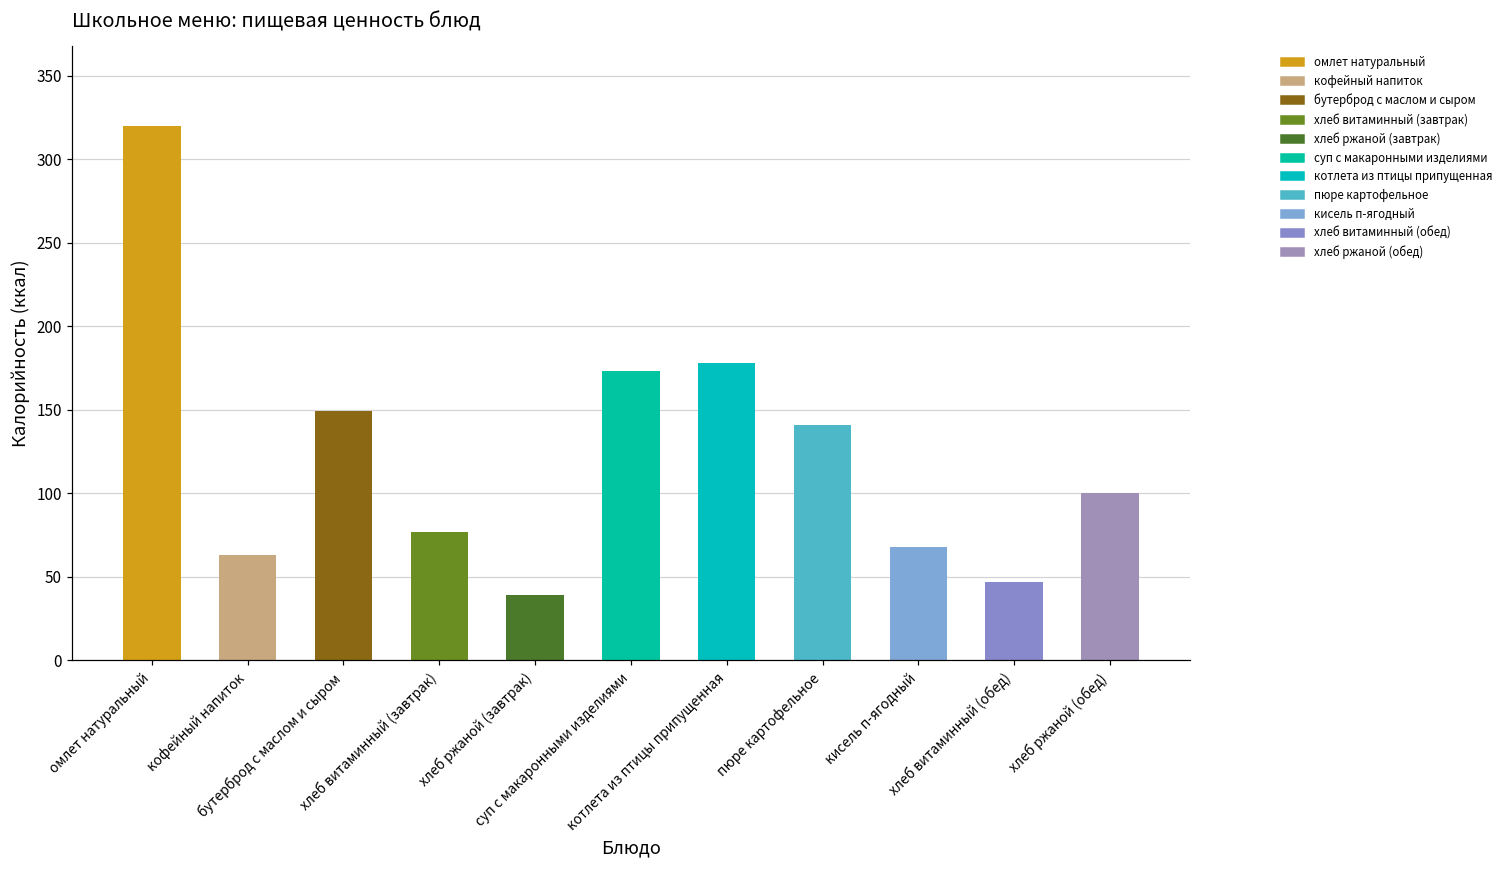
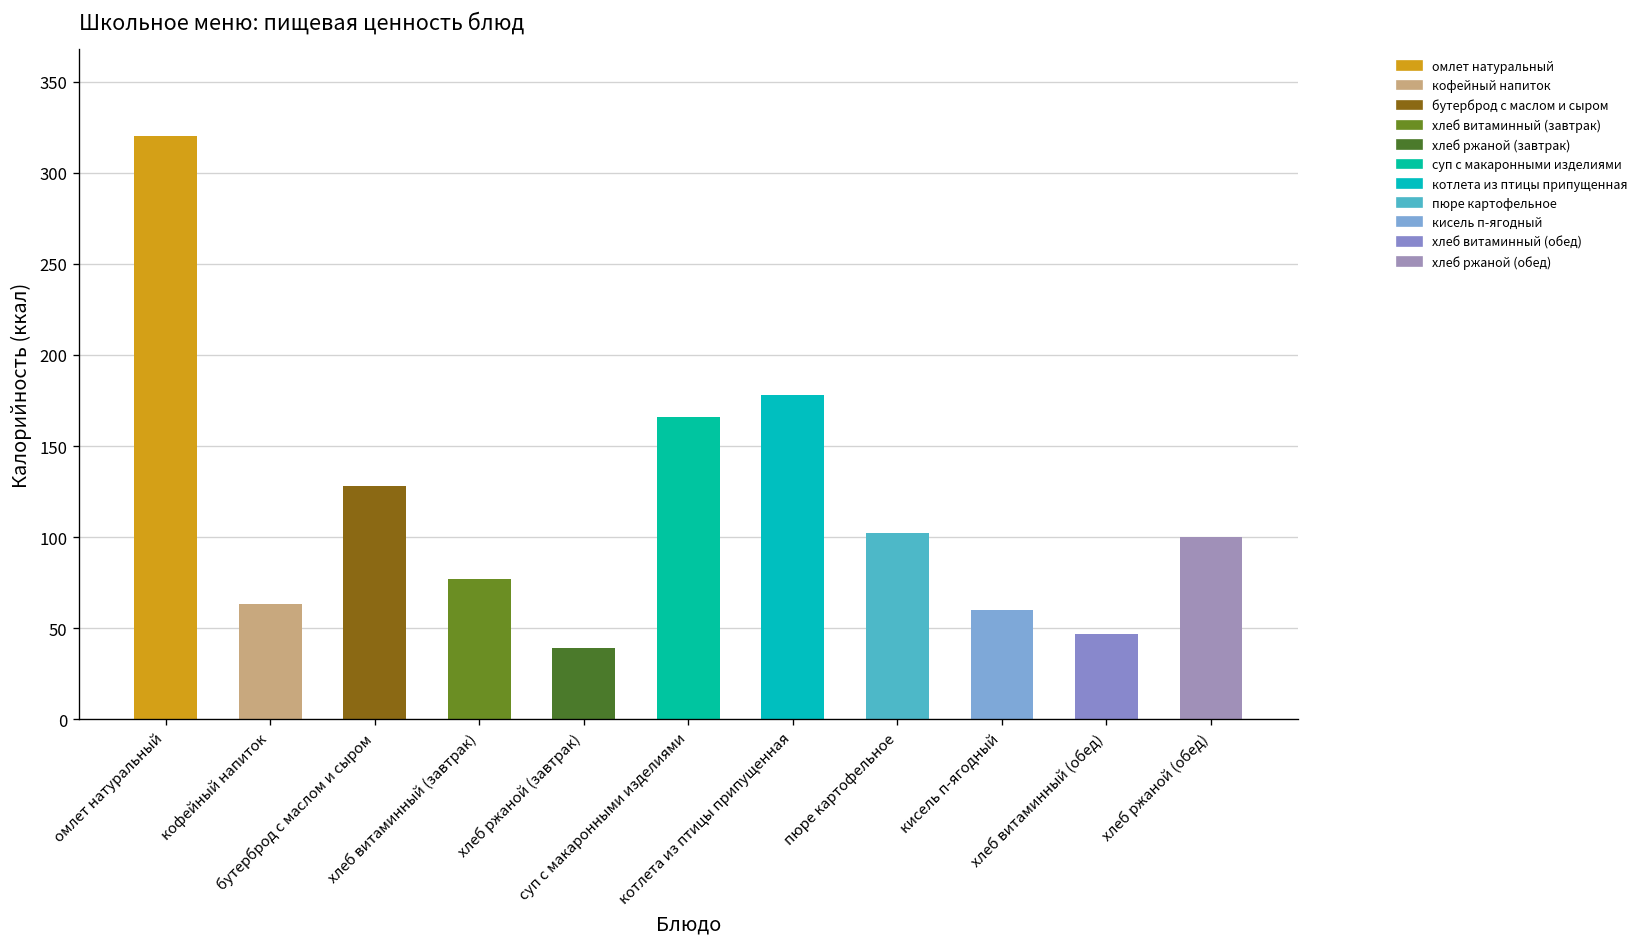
  {
    "омлет натуральный": 320,
    "кофейный напиток": 63,
-   "бутерброд с маслом и сыром": 149,
+   "бутерброд с маслом и сыром": 128,
    "хлеб витаминный (завтрак)": 77,
    "хлеб ржаной (завтрак)": 39,
-   "суп с макаронными изделиями": 173,
+   "суп с макаронными изделиями": 166,
    "котлета из птицы припущенная": 178,
-   "пюре картофельное": 141,
-   "кисель п-ягодный": 68,
+   "пюре картофельное": 102,
+   "кисель п-ягодный": 60,
    "хлеб витаминный (обед)": 47,
    "хлеб ржаной (обед)": 100
  }
